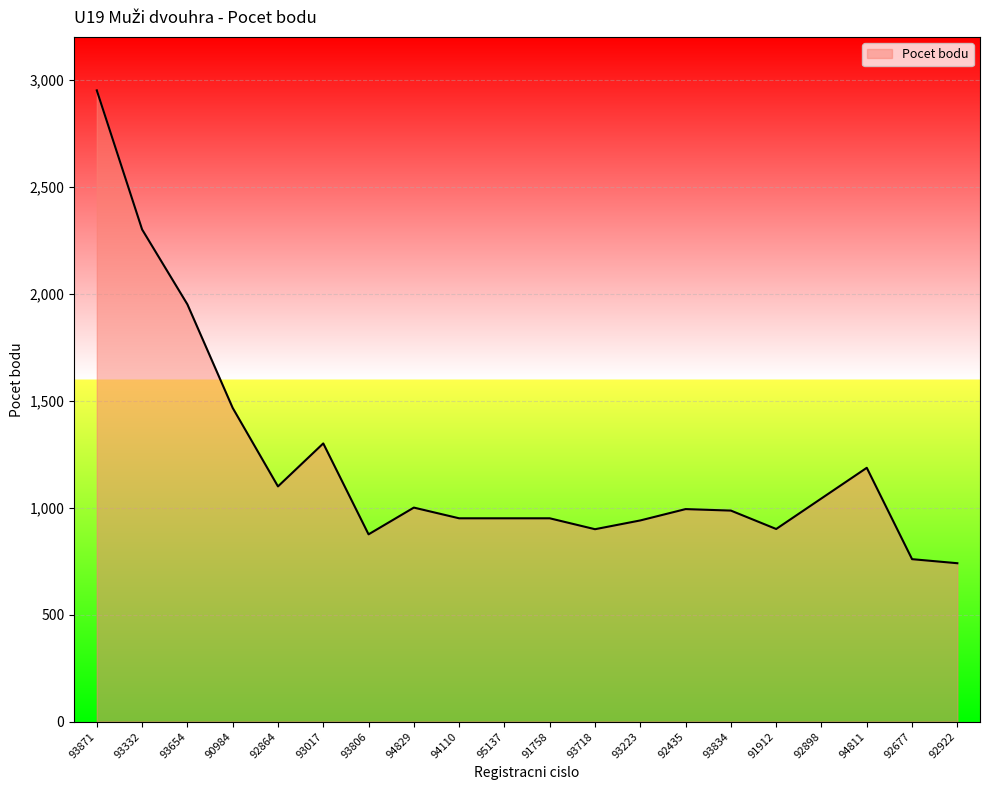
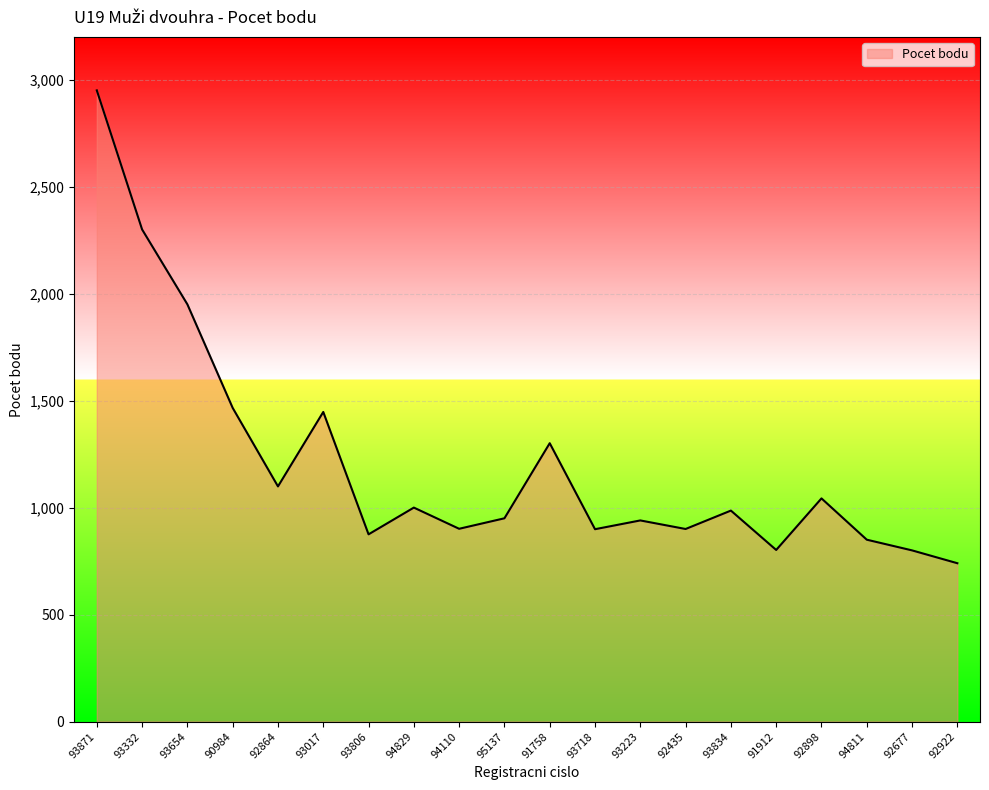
  {
    "93871": "2,950",
    "93332": "2,300",
    "93654": "1,950",
    "90984": "1,470",
    "92864": "1,100",
-   "93017": "1,300",
+   "93017": "1,450",
    "93806": "880",
    "94829": "1,000",
-   "94110": "950",
+   "94110": "900",
    "95137": "950",
-   "91758": "950",
+   "91758": "1,300",
    "93718": "900",
    "93223": "940",
-   "92435": "990",
+   "92435": "900",
    "93834": "990",
-   "91912": "900",
+   "91912": "800",
    "92898": "1,040",
-   "94811": "1,190",
-   "92677": "760",
+   "94811": "850",
+   "92677": "800",
    "92922": "740"
  }
